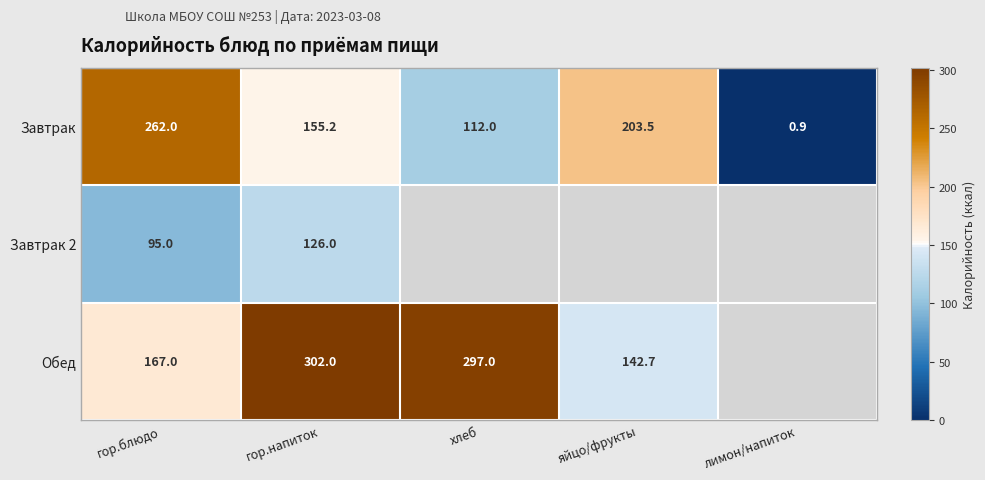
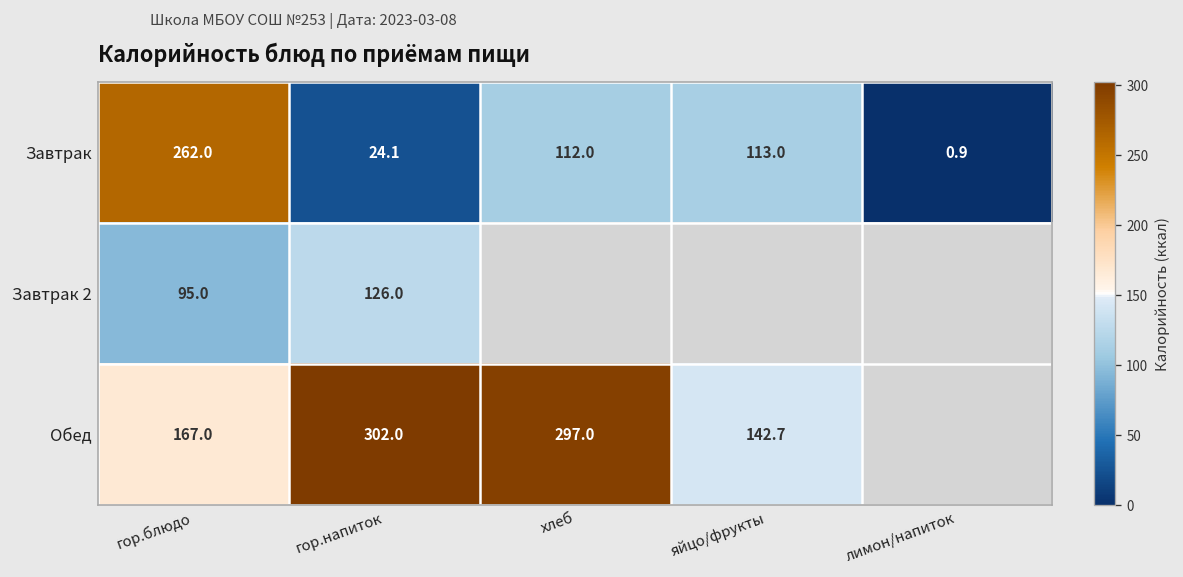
  {
    "Завтрак": {
      "гор.блюдо": 262.0,
-     "гор.напиток": 155.2,
+     "гор.напиток": 24.1,
      "хлеб": 112.0,
-     "яйцо/фрукты": 203.5,
+     "яйцо/фрукты": 113.0,
      "лимон/напиток": 0.9
    },
    "Завтрак 2": {
      "гор.блюдо": 95.0,
      "гор.напиток": 126.0
    },
    "Обед": {
      "гор.блюдо": 167.0,
      "гор.напиток": 302.0,
      "хлеб": 297.0,
      "яйцо/фрукты": 142.7
    }
  }
